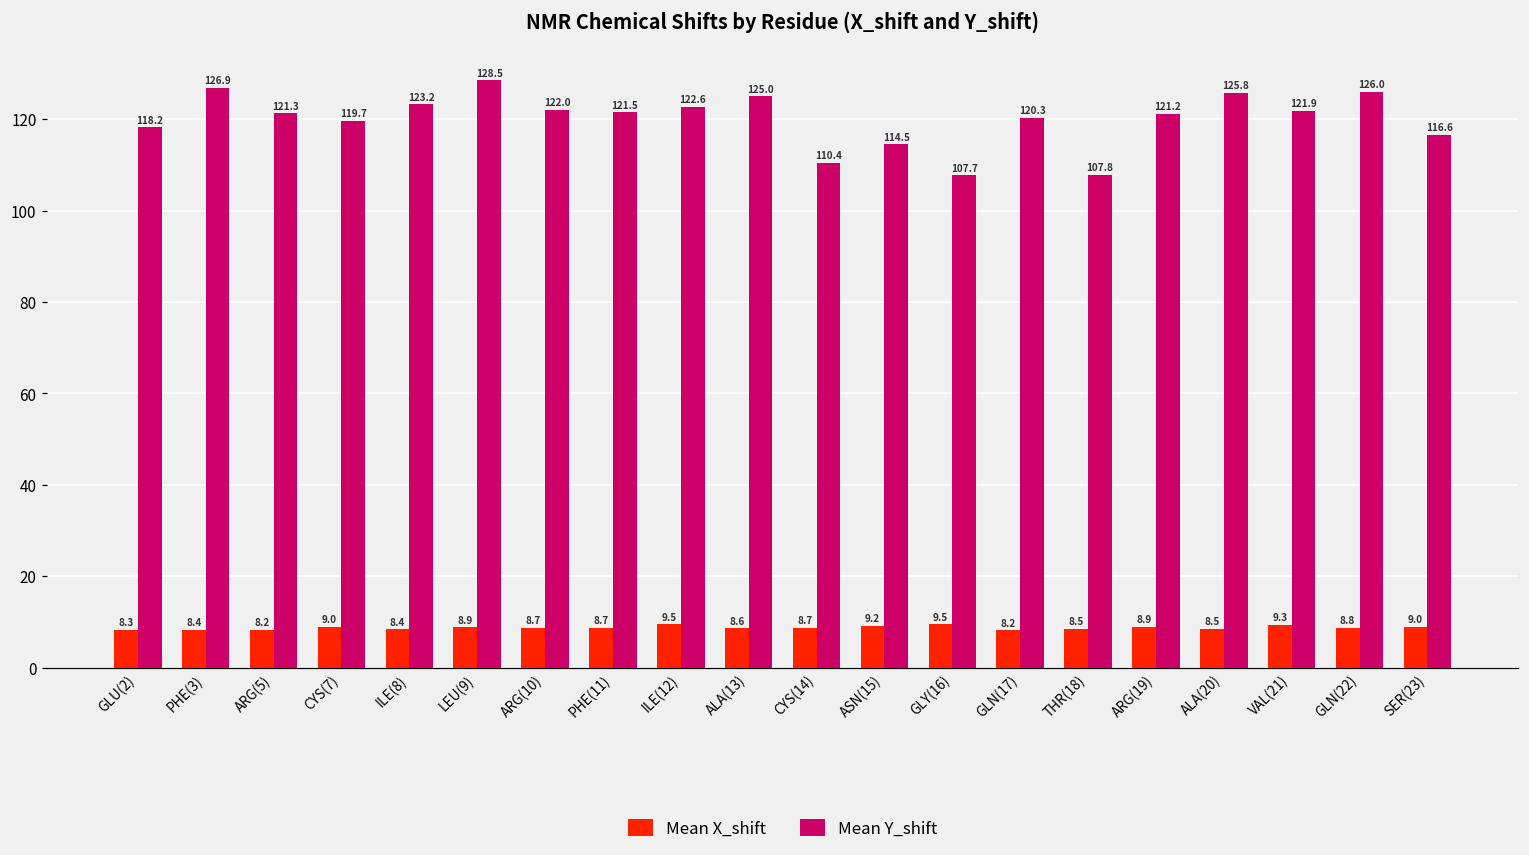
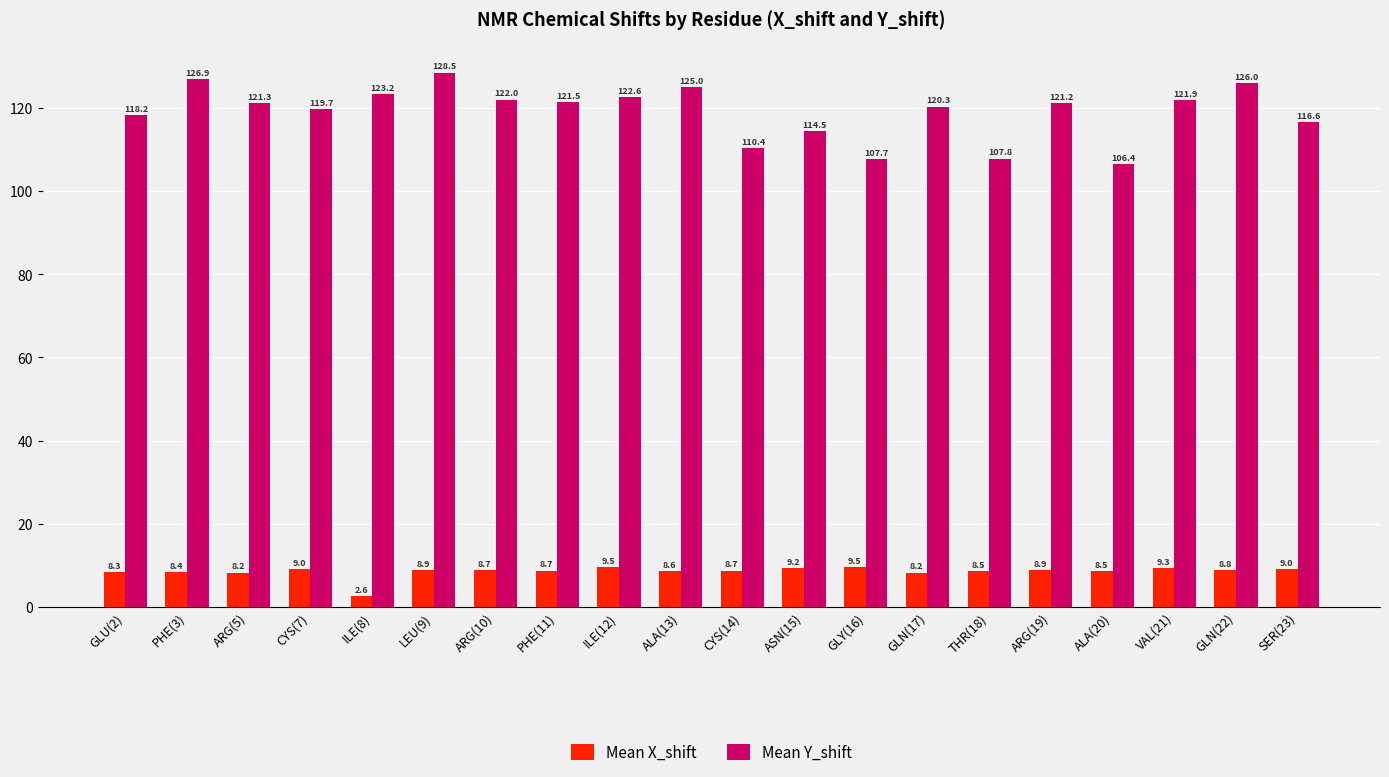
  {
    "Mean X_shift": {
      "GLU(2)": 8.3,
      "PHE(3)": 8.4,
      "ARG(5)": 8.2,
      "CYS(7)": 9.0,
-     "ILE(8)": 8.4,
+     "ILE(8)": 2.6,
      "LEU(9)": 8.9,
      "ARG(10)": 8.7,
      "PHE(11)": 8.7,
      "ILE(12)": 9.5,
      "ALA(13)": 8.6,
      "CYS(14)": 8.7,
      "ASN(15)": 9.2,
      "GLY(16)": 9.5,
      "GLN(17)": 8.2,
      "THR(18)": 8.5,
      "ARG(19)": 8.9,
      "ALA(20)": 8.5,
      "VAL(21)": 9.3,
      "GLN(22)": 8.8,
      "SER(23)": 9.0
    },
    "Mean Y_shift": {
      "GLU(2)": 118.2,
      "PHE(3)": 126.9,
      "ARG(5)": 121.3,
      "CYS(7)": 119.7,
      "ILE(8)": 123.2,
      "LEU(9)": 128.5,
      "ARG(10)": 122.0,
      "PHE(11)": 121.5,
      "ILE(12)": 122.6,
      "ALA(13)": 125.0,
      "CYS(14)": 110.4,
      "ASN(15)": 114.5,
      "GLY(16)": 107.7,
      "GLN(17)": 120.3,
      "THR(18)": 107.8,
      "ARG(19)": 121.2,
-     "ALA(20)": 125.8,
+     "ALA(20)": 106.4,
      "VAL(21)": 121.9,
      "GLN(22)": 126.0,
      "SER(23)": 116.6
    }
  }
